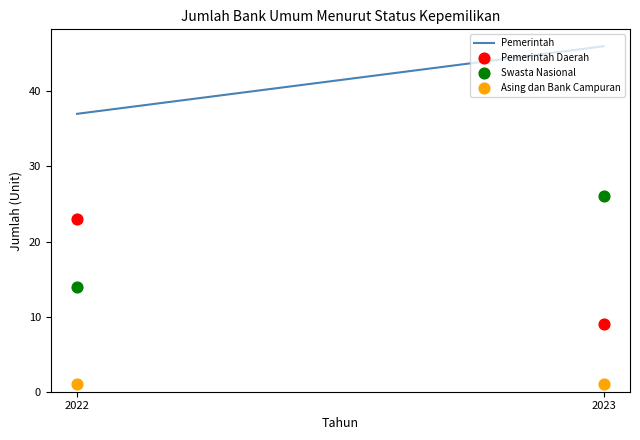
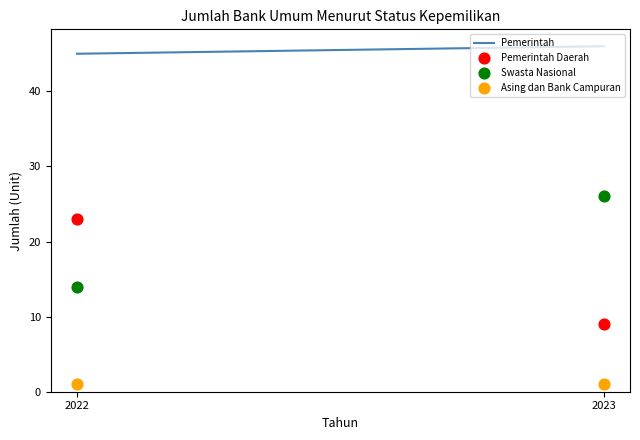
  {
    "Pemerintah": {
-     "2022": 37
+     "2022": 45
    }
  }
